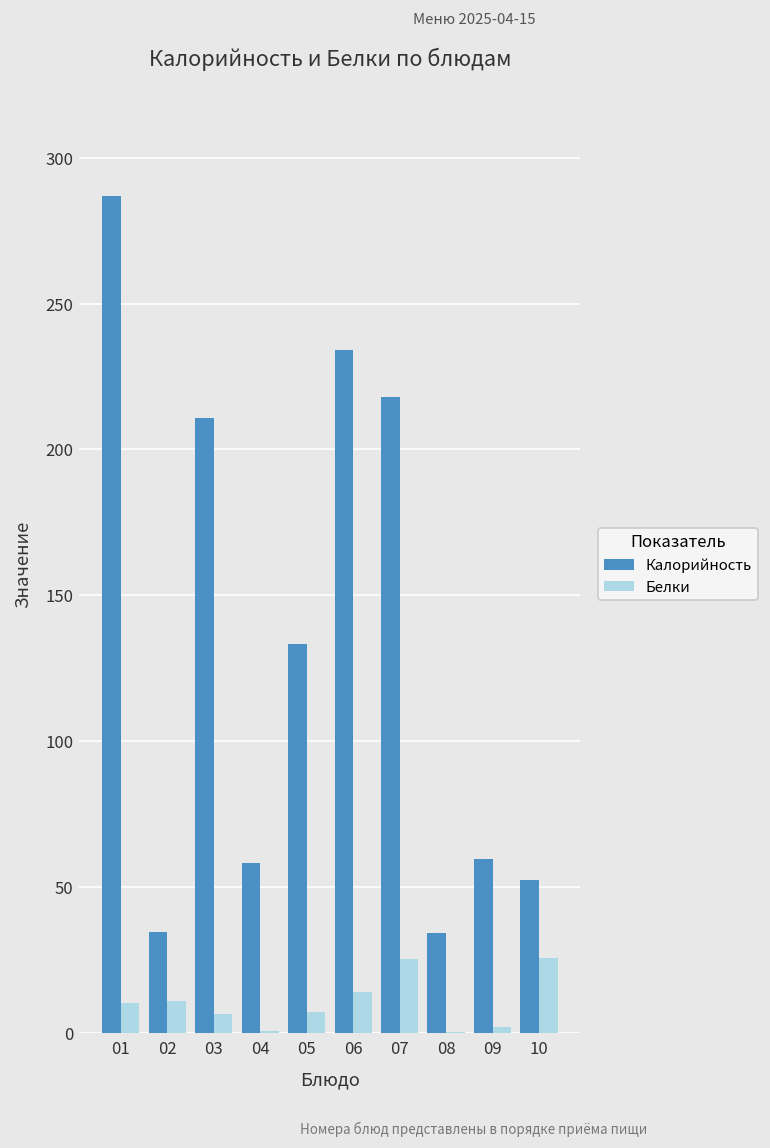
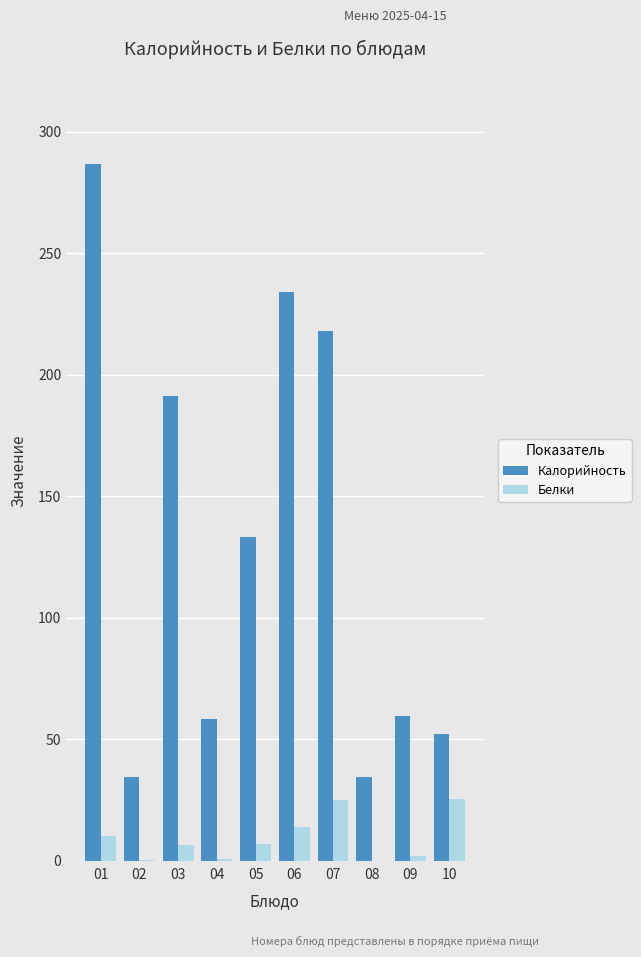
  {
    "Калорийность": {
      "01": 287,
      "02": 35,
-     "03": 211,
+     "03": 191,
      "04": 58,
      "05": 133,
      "06": 234,
      "07": 218,
      "08": 34,
      "09": 60,
      "10": 52
    },
    "Белки": {
      "01": 10,
-     "02": 11,
+     "02": 0,
      "03": 7,
      "05": 7,
      "06": 14,
      "07": 25,
      "09": 2,
      "10": 26
    }
  }
